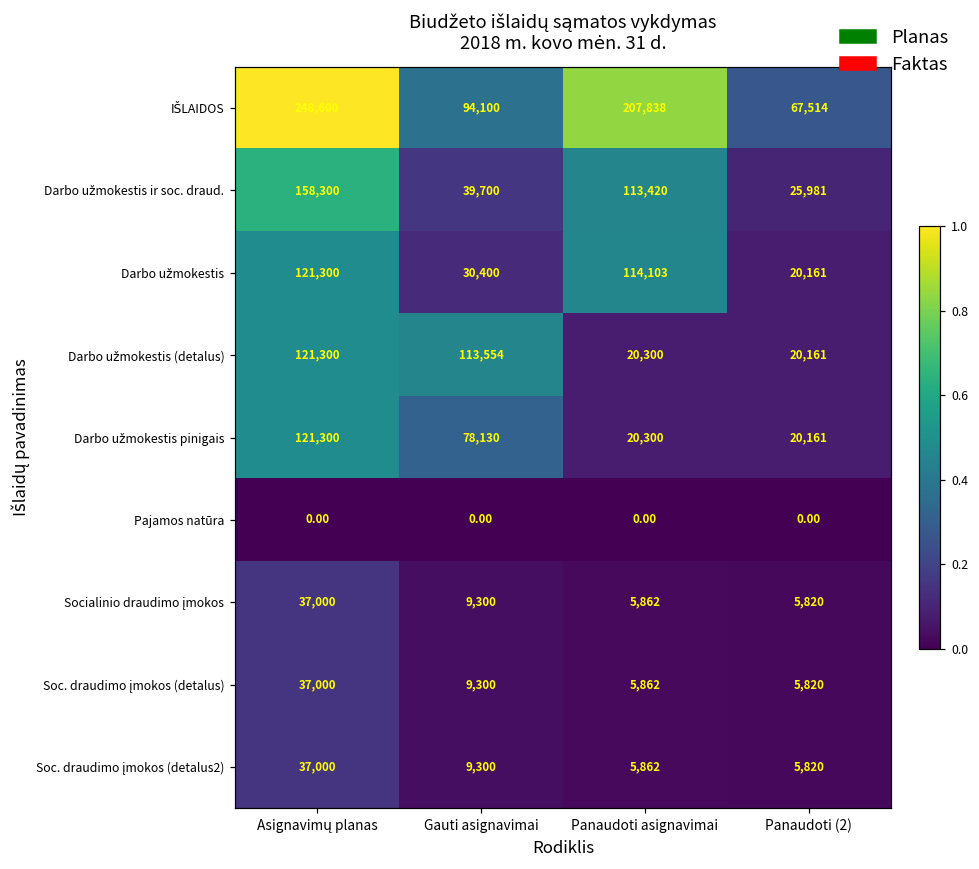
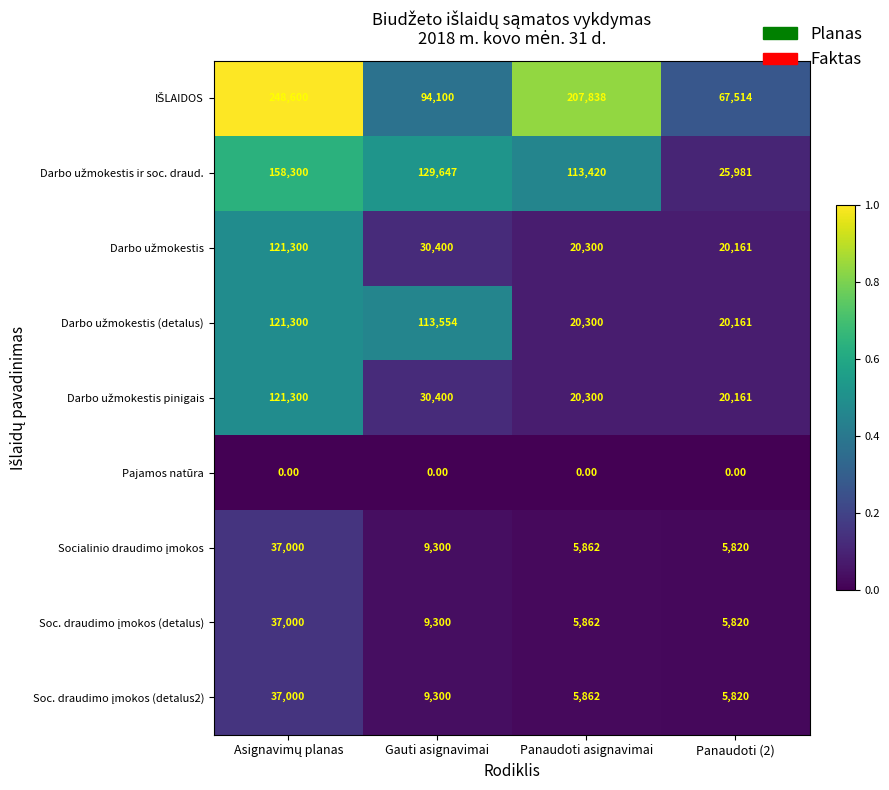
  {
    "IŠLAIDOS": {
      "Gauti asignavimai": "94,100",
      "Panaudoti asignavimai": "207,838",
      "Panaudoti (2)": "67,514"
    },
    "Darbo užmokestis ir soc. draud.": {
      "Asignavimų planas": "158,300",
-     "Gauti asignavimai": "39,700",
+     "Gauti asignavimai": "129,647",
      "Panaudoti asignavimai": "113,420",
      "Panaudoti (2)": "25,981"
    },
    "Darbo užmokestis": {
      "Asignavimų planas": "121,300",
      "Gauti asignavimai": "30,400",
-     "Panaudoti asignavimai": "114,103",
+     "Panaudoti asignavimai": "20,300",
      "Panaudoti (2)": "20,161"
    },
    "Darbo užmokestis (detalus)": {
      "Asignavimų planas": "121,300",
      "Gauti asignavimai": "113,554",
      "Panaudoti asignavimai": "20,300",
      "Panaudoti (2)": "20,161"
    },
    "Darbo užmokestis pinigais": {
      "Asignavimų planas": "121,300",
-     "Gauti asignavimai": "78,130",
+     "Gauti asignavimai": "30,400",
      "Panaudoti asignavimai": "20,300",
      "Panaudoti (2)": "20,161"
    },
    "Pajamos natūra": {
      "Asignavimų planas": "0.00",
      "Gauti asignavimai": "0.00",
      "Panaudoti asignavimai": "0.00",
      "Panaudoti (2)": "0.00"
    },
    "Socialinio draudimo įmokos": {
      "Asignavimų planas": "37,000",
      "Gauti asignavimai": "9,300",
      "Panaudoti asignavimai": "5,862",
      "Panaudoti (2)": "5,820"
    },
    "Soc. draudimo įmokos (detalus)": {
      "Asignavimų planas": "37,000",
      "Gauti asignavimai": "9,300",
      "Panaudoti asignavimai": "5,862",
      "Panaudoti (2)": "5,820"
    },
    "Soc. draudimo įmokos (detalus2)": {
      "Asignavimų planas": "37,000",
      "Gauti asignavimai": "9,300",
      "Panaudoti asignavimai": "5,862",
      "Panaudoti (2)": "5,820"
    }
  }
